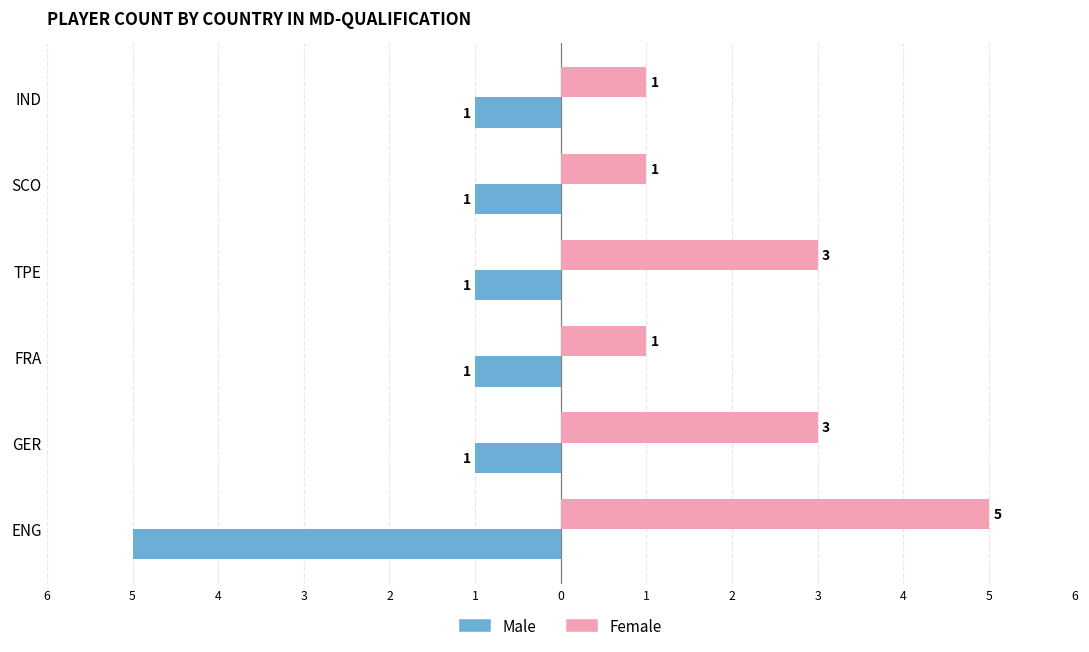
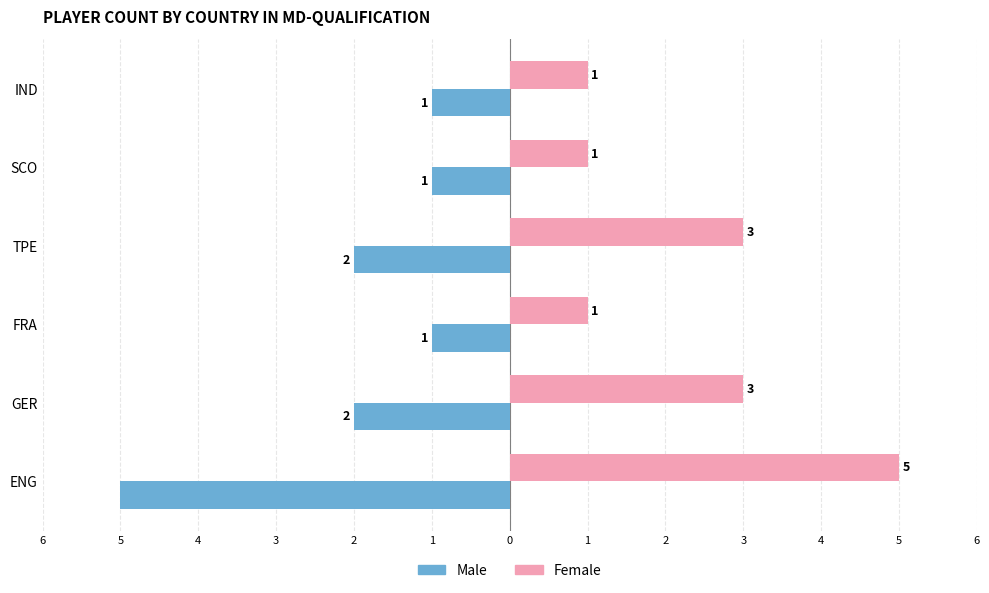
  {
    "Male": {
-     "TPE": 1,
-     "GER": 1
+     "TPE": 2,
+     "GER": 2
    },
    "Female": {
      "IND": 1,
      "SCO": 1,
      "TPE": 3,
      "FRA": 1,
      "GER": 3,
      "ENG": 5
    }
  }
